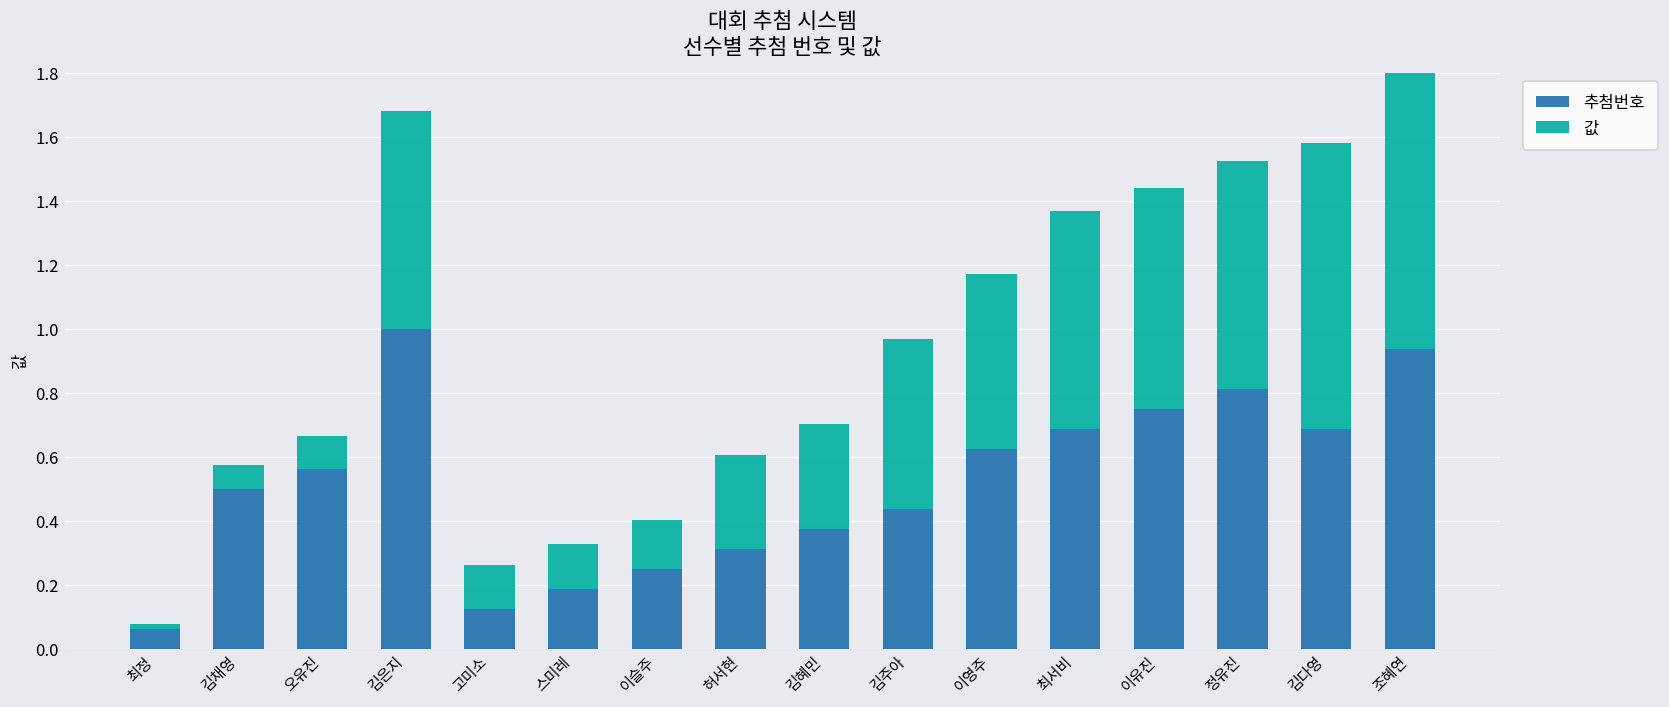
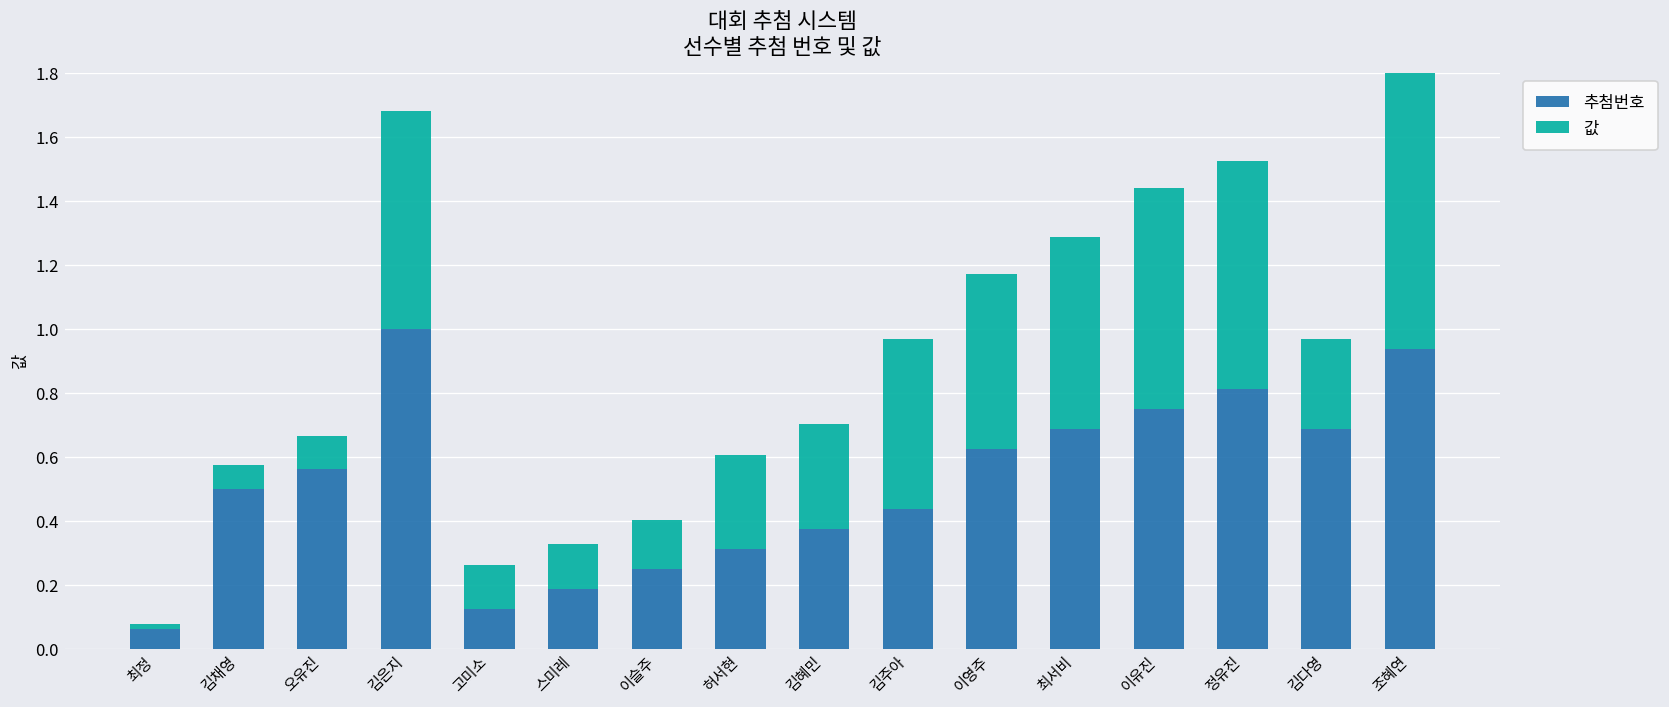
  {
    "추첨번호": {
      "최정": 0.06,
      "김채영": 0.50,
      "오유진": 0.56,
      "김은지": 1.00,
      "고미소": 0.13,
      "스미레": 0.19,
      "이슬주": 0.25,
      "허서현": 0.31,
      "김혜민": 0.38,
      "김주아": 0.44,
      "이영주": 0.63,
      "최서비": 0.69,
      "이유진": 0.75,
      "정유진": 0.81,
      "김다영": 0.69,
      "조혜연": 0.94
    },
    "값": {
      "최정": 0.01,
      "김채영": 0.07,
      "오유진": 0.10,
      "김은지": 0.68,
      "고미소": 0.14,
      "스미레": 0.14,
      "이슬주": 0.15,
      "허서현": 0.29,
      "김혜민": 0.33,
      "김주아": 0.53,
      "이영주": 0.54,
-     "최서비": 0.68,
+     "최서비": 0.60,
      "이유진": 0.69,
      "정유진": 0.71,
-     "김다영": 0.89
+     "김다영": 0.28
    }
  }
